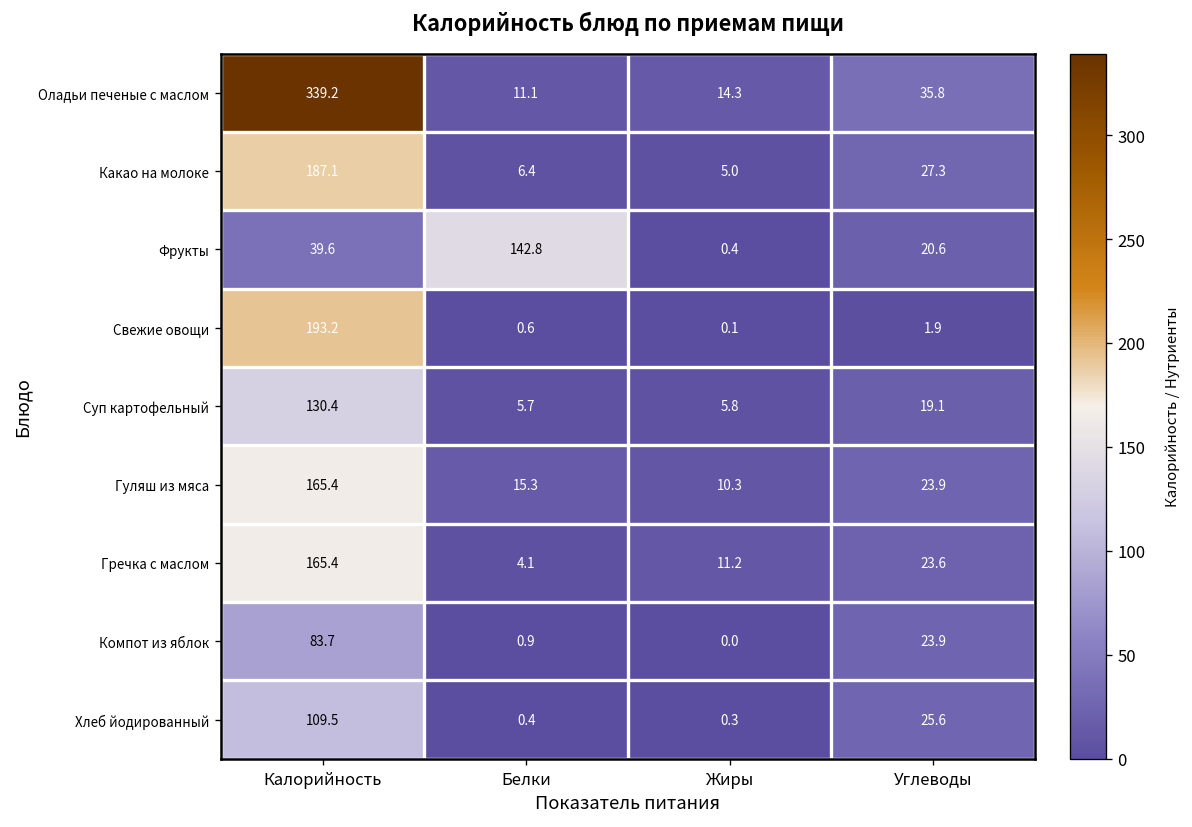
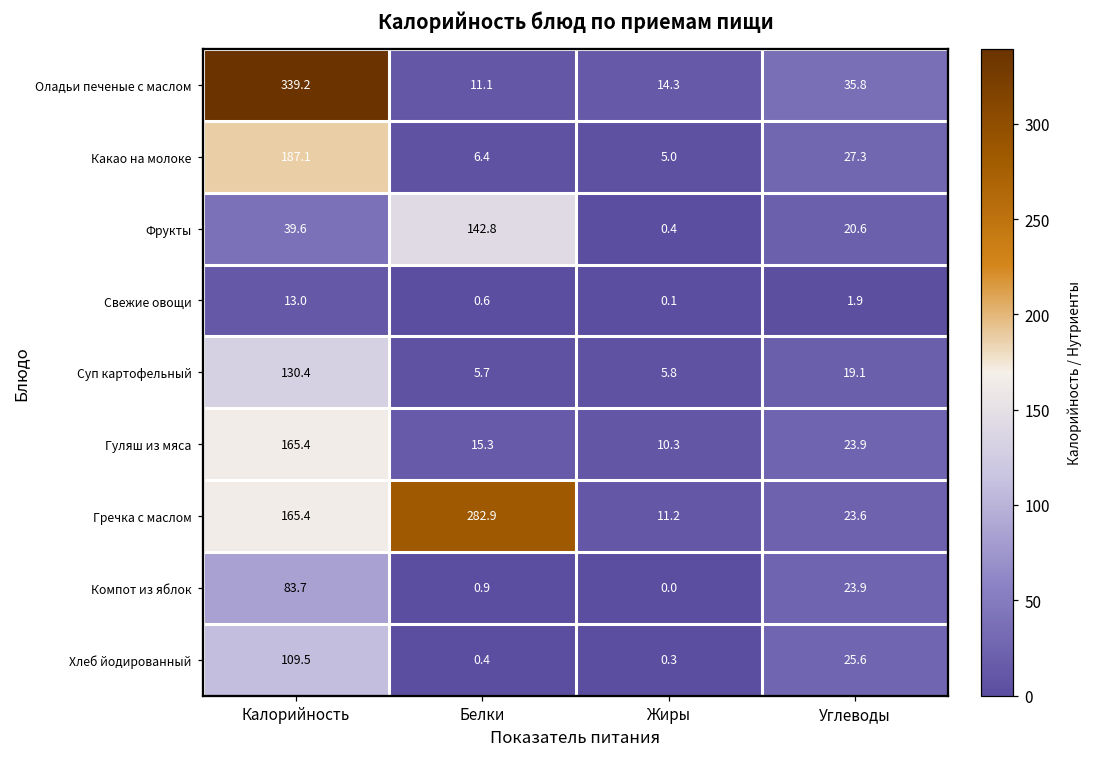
  {
    "Оладьи печеные с маслом": {
      "Калорийность": 339.2,
      "Белки": 11.1,
      "Жиры": 14.3,
      "Углеводы": 35.8
    },
    "Какао на молоке": {
      "Калорийность": 187.1,
      "Белки": 6.4,
      "Жиры": 5.0,
      "Углеводы": 27.3
    },
    "Фрукты": {
      "Калорийность": 39.6,
      "Белки": 142.8,
      "Жиры": 0.4,
      "Углеводы": 20.6
    },
    "Свежие овощи": {
-     "Калорийность": 193.2,
+     "Калорийность": 13.0,
      "Белки": 0.6,
      "Жиры": 0.1,
      "Углеводы": 1.9
    },
    "Суп картофельный": {
      "Калорийность": 130.4,
      "Белки": 5.7,
      "Жиры": 5.8,
      "Углеводы": 19.1
    },
    "Гуляш из мяса": {
      "Калорийность": 165.4,
      "Белки": 15.3,
      "Жиры": 10.3,
      "Углеводы": 23.9
    },
    "Гречка с маслом": {
      "Калорийность": 165.4,
-     "Белки": 4.1,
+     "Белки": 282.9,
      "Жиры": 11.2,
      "Углеводы": 23.6
    },
    "Компот из яблок": {
      "Калорийность": 83.7,
      "Белки": 0.9,
      "Жиры": 0.0,
      "Углеводы": 23.9
    },
    "Хлеб йодированный": {
      "Калорийность": 109.5,
      "Белки": 0.4,
      "Жиры": 0.3,
      "Углеводы": 25.6
    }
  }
